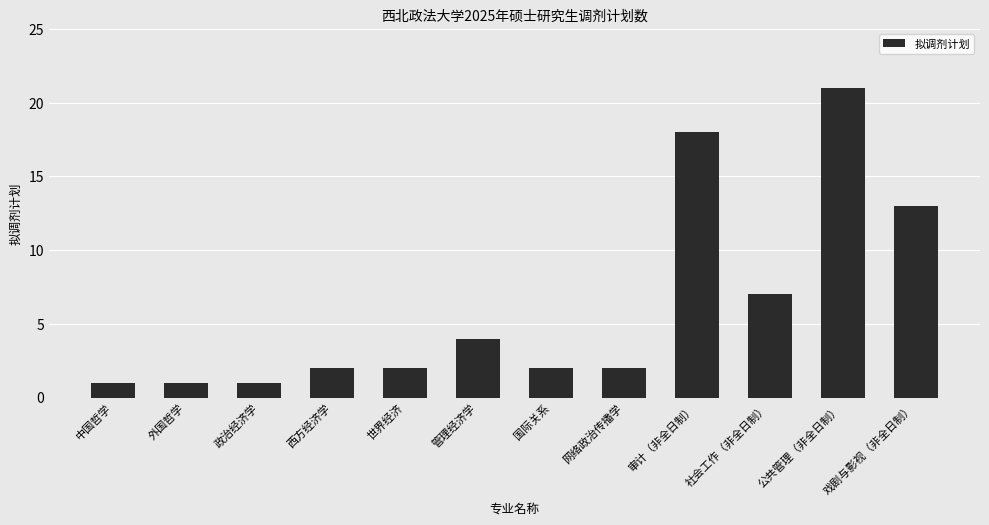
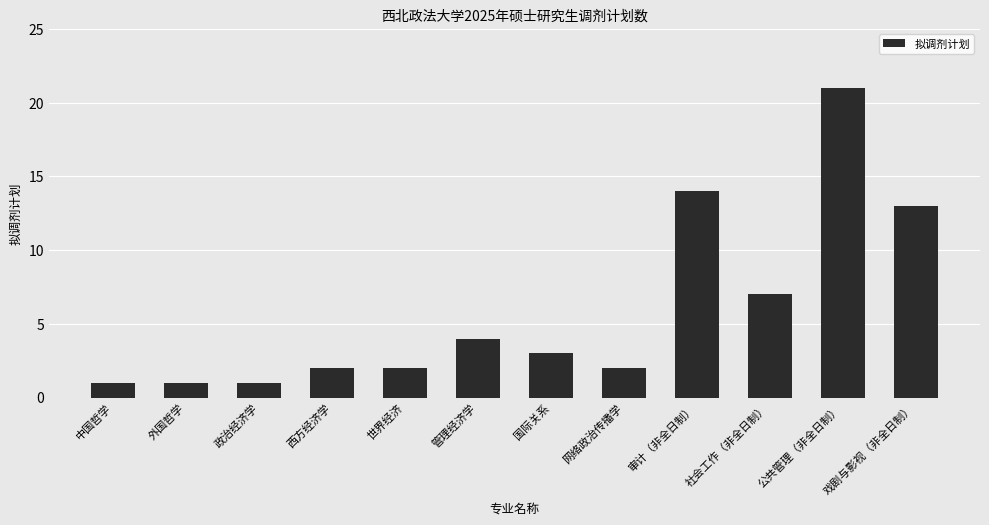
  {
    "中国哲学": 1,
    "外国哲学": 1,
    "政治经济学": 1,
    "西方经济学": 2,
    "世界经济": 2,
    "管理经济学": 4,
-   "国际关系": 2,
+   "国际关系": 3,
    "网络政治传播学": 2,
-   "审计（非全日制）": 18,
+   "审计（非全日制）": 14,
    "社会工作（非全日制）": 7,
    "公共管理（非全日制）": 21,
    "戏剧与影视（非全日制）": 13
  }
